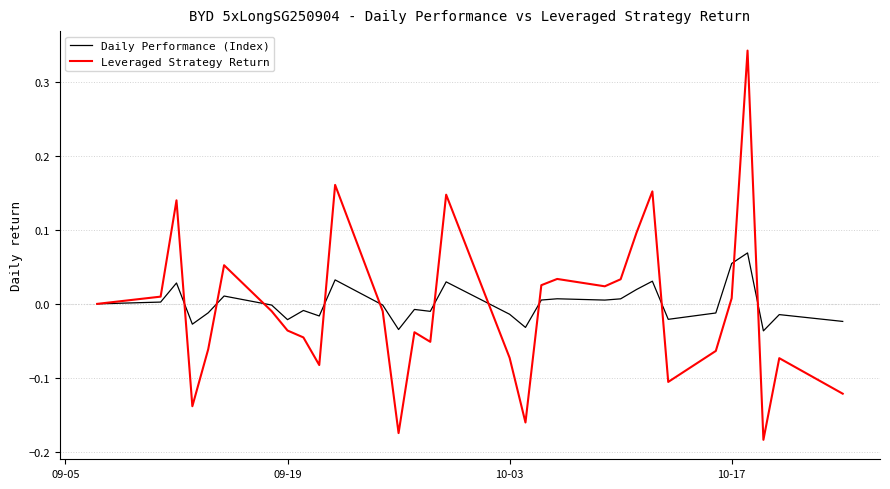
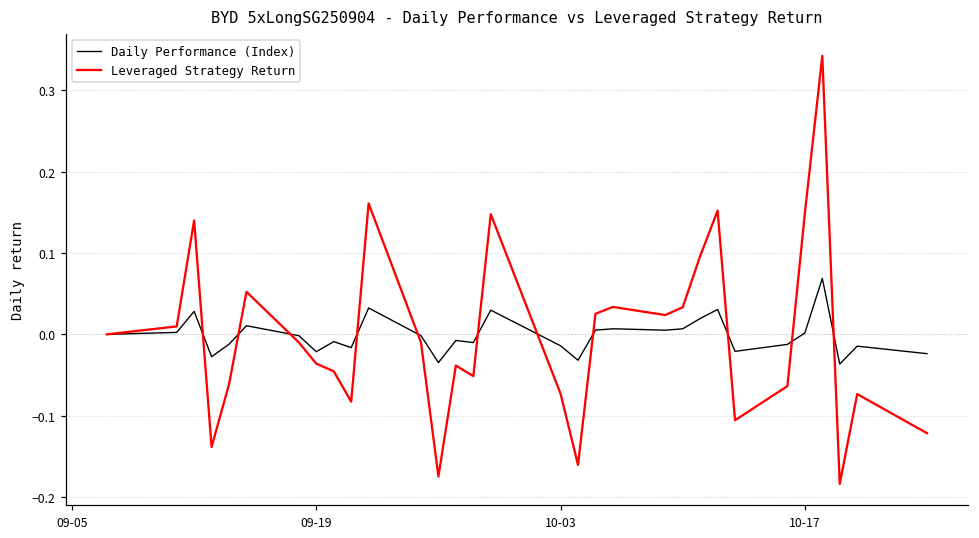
  {
    "Daily Performance (Index)": {
      "09-19": -0.02,
      "10-03": -0.01,
-     "10-17": 0.05
+     "10-17": 0.00
    },
    "Leveraged Strategy Return": {
      "09-19": -0.04,
      "10-03": -0.07,
-     "10-17": 0.01
+     "10-17": 0.15
    }
  }
